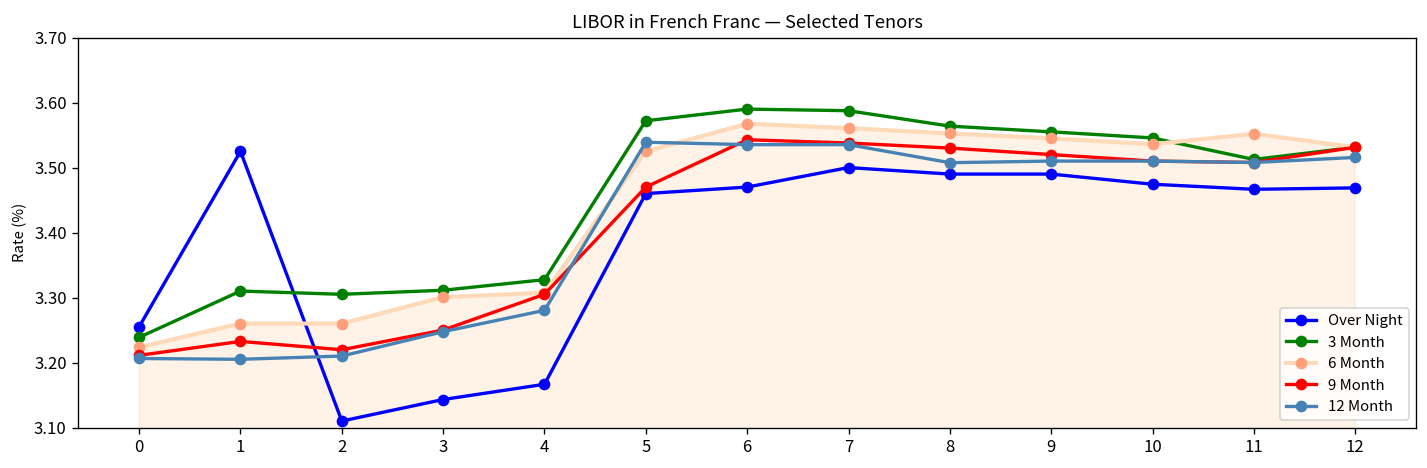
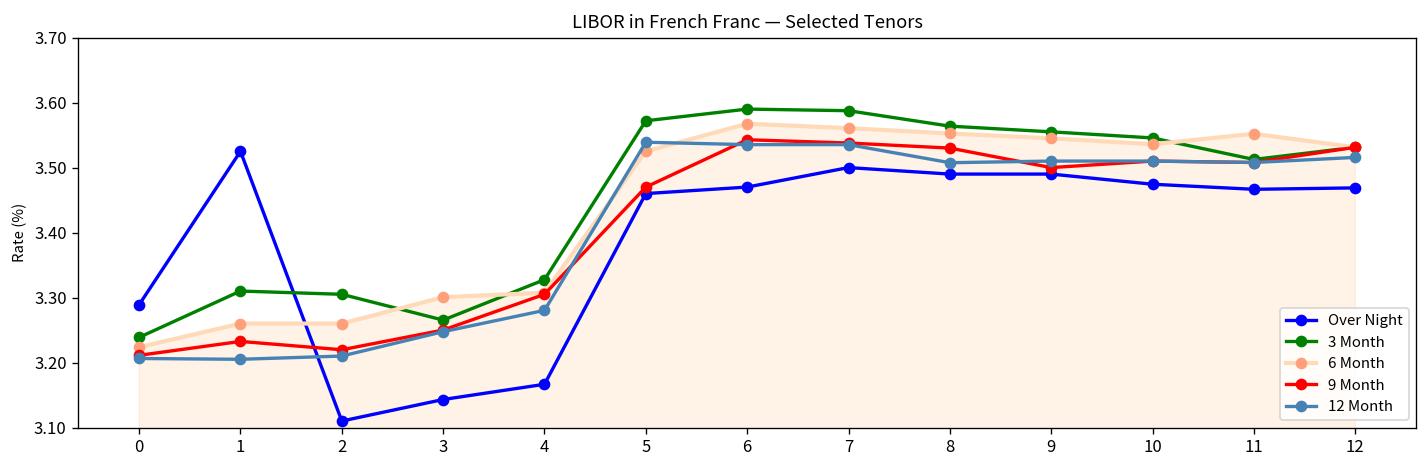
  {
    "Over Night": {
-     "0": 3.26,
+     "0": 3.29,
      "1": 3.53,
      "2": 3.11,
      "3": 3.14,
      "4": 3.17,
      "5": 3.46,
      "6": 3.47,
      "7": 3.50,
      "8": 3.49,
      "9": 3.49,
      "10": 3.47,
      "11": 3.47,
      "12": 3.47
    },
    "3 Month": {
      "0": 3.24,
      "1": 3.31,
      "2": 3.31,
-     "3": 3.31,
+     "3": 3.27,
      "4": 3.33,
      "5": 3.57,
      "6": 3.59,
      "7": 3.59,
      "8": 3.56,
      "9": 3.56,
      "10": 3.55
    },
    "6 Month": {
      "0": 3.22,
      "1": 3.26,
      "2": 3.26,
      "3": 3.30,
      "5": 3.53,
      "6": 3.57,
      "7": 3.56,
      "8": 3.55,
      "9": 3.55,
      "10": 3.54,
      "11": 3.55
    },
    "9 Month": {
      "0": 3.21,
      "1": 3.23,
      "2": 3.22,
      "5": 3.47,
      "6": 3.54,
      "8": 3.53,
-     "9": 3.52
+     "9": 3.50
    },
    "12 Month": {
      "0": 3.21,
      "1": 3.21,
      "2": 3.21,
      "4": 3.28,
      "5": 3.54,
      "6": 3.54,
      "8": 3.51,
      "9": 3.51,
      "12": 3.52
    }
  }
